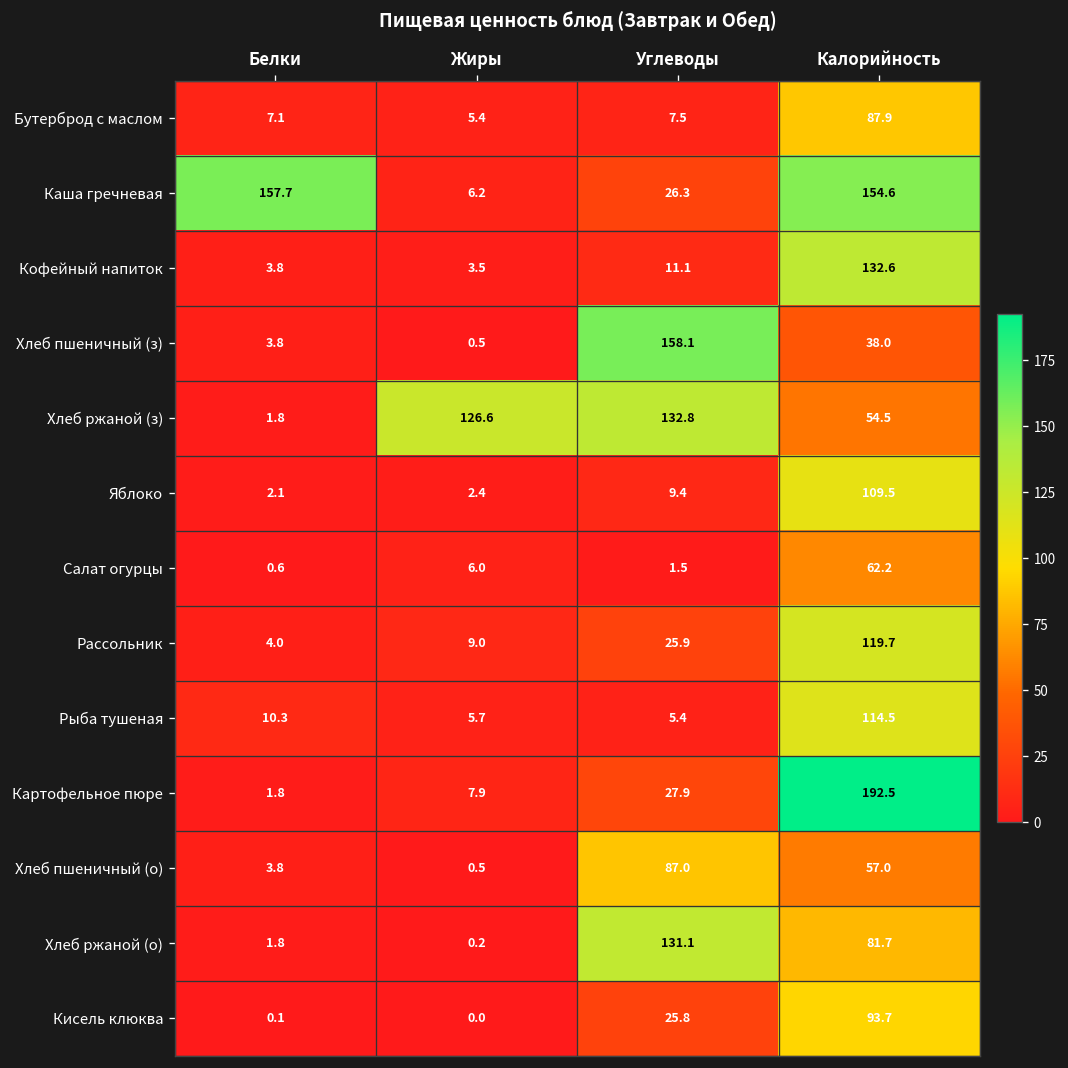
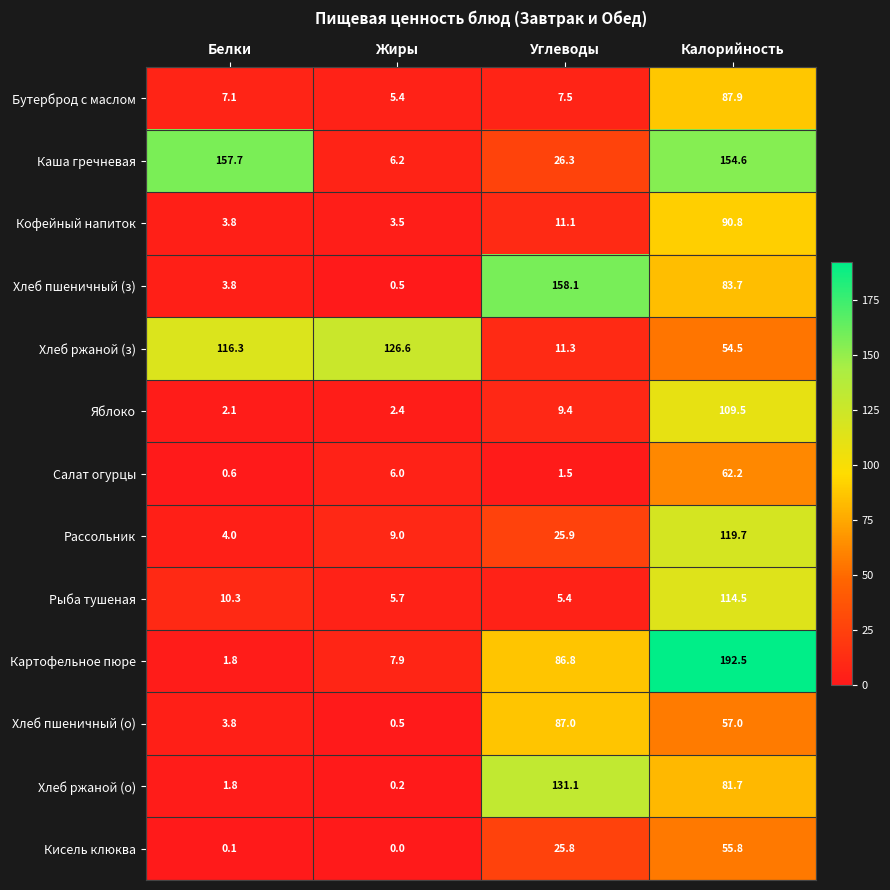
  {
    "Бутерброд с маслом": {
      "Белки": 7.1,
      "Жиры": 5.4,
      "Углеводы": 7.5,
      "Калорийность": 87.9
    },
    "Каша гречневая": {
      "Белки": 157.7,
      "Жиры": 6.2,
      "Углеводы": 26.3,
      "Калорийность": 154.6
    },
    "Кофейный напиток": {
      "Белки": 3.8,
      "Жиры": 3.5,
      "Углеводы": 11.1,
-     "Калорийность": 132.6
+     "Калорийность": 90.8
    },
    "Хлеб пшеничный (з)": {
      "Белки": 3.8,
      "Жиры": 0.5,
      "Углеводы": 158.1,
-     "Калорийность": 38.0
+     "Калорийность": 83.7
    },
    "Хлеб ржаной (з)": {
-     "Белки": 1.8,
+     "Белки": 116.3,
      "Жиры": 126.6,
-     "Углеводы": 132.8,
+     "Углеводы": 11.3,
      "Калорийность": 54.5
    },
    "Яблоко": {
      "Белки": 2.1,
      "Жиры": 2.4,
      "Углеводы": 9.4,
      "Калорийность": 109.5
    },
    "Салат огурцы": {
      "Белки": 0.6,
      "Жиры": 6.0,
      "Углеводы": 1.5,
      "Калорийность": 62.2
    },
    "Рассольник": {
      "Белки": 4.0,
      "Жиры": 9.0,
      "Углеводы": 25.9,
      "Калорийность": 119.7
    },
    "Рыба тушеная": {
      "Белки": 10.3,
      "Жиры": 5.7,
      "Углеводы": 5.4,
      "Калорийность": 114.5
    },
    "Картофельное пюре": {
      "Белки": 1.8,
      "Жиры": 7.9,
-     "Углеводы": 27.9,
+     "Углеводы": 86.8,
      "Калорийность": 192.5
    },
    "Хлеб пшеничный (о)": {
      "Белки": 3.8,
      "Жиры": 0.5,
      "Углеводы": 87.0,
      "Калорийность": 57.0
    },
    "Хлеб ржаной (о)": {
      "Белки": 1.8,
      "Жиры": 0.2,
      "Углеводы": 131.1,
      "Калорийность": 81.7
    },
    "Кисель клюква": {
      "Белки": 0.1,
      "Жиры": 0.0,
      "Углеводы": 25.8,
-     "Калорийность": 93.7
+     "Калорийность": 55.8
    }
  }
